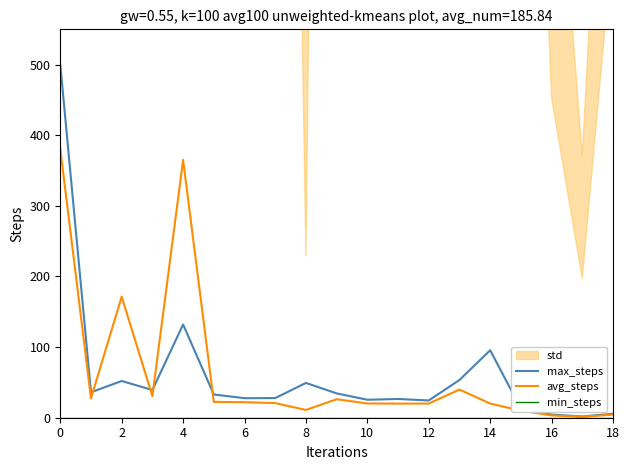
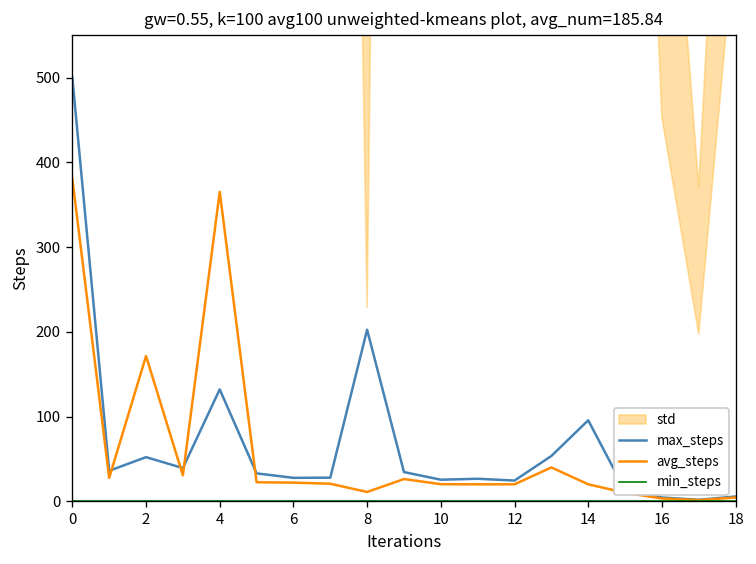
  {
    "max_steps": {
      "0": 500,
      "2": 50,
      "4": 130,
      "6": 30,
-     "8": 50,
+     "8": 200,
      "10": 30,
      "12": 20,
      "14": 100
    },
    "avg_steps": {
      "0": 380,
      "2": 170,
      "4": 370,
      "6": 20,
      "8": 10,
      "10": 20,
      "12": 20,
      "14": 20
    },
    "min_steps": {
      "0": 0,
      "2": 0,
      "4": 0,
      "6": 0,
      "8": 0,
      "10": 0,
      "12": 0,
      "14": 0,
      "18": 0
    }
  }
